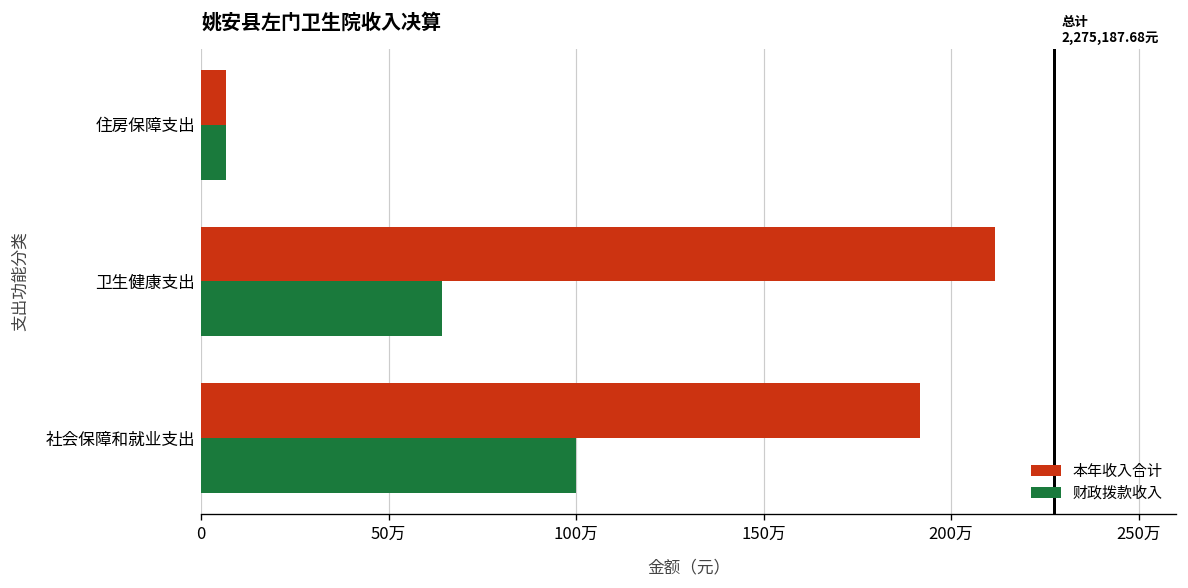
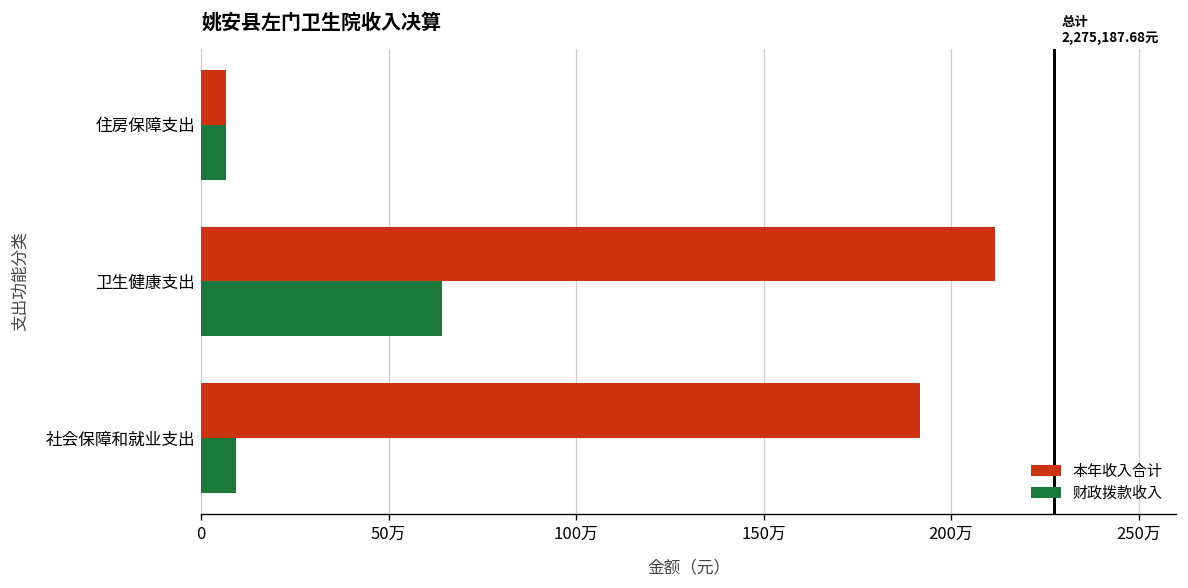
  {
    "本年收入合计": {
      "住房保障支出": "7万",
      "卫生健康支出": "212万",
      "社会保障和就业支出": "192万"
    },
    "财政拨款收入": {
      "住房保障支出": "7万",
      "卫生健康支出": "64万",
-     "社会保障和就业支出": "100万"
+     "社会保障和就业支出": "9万"
    }
  }
